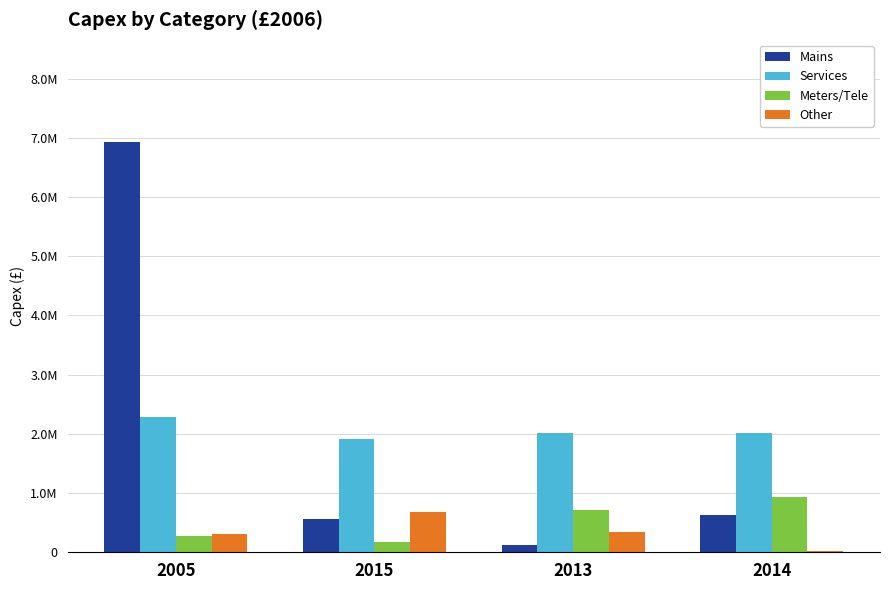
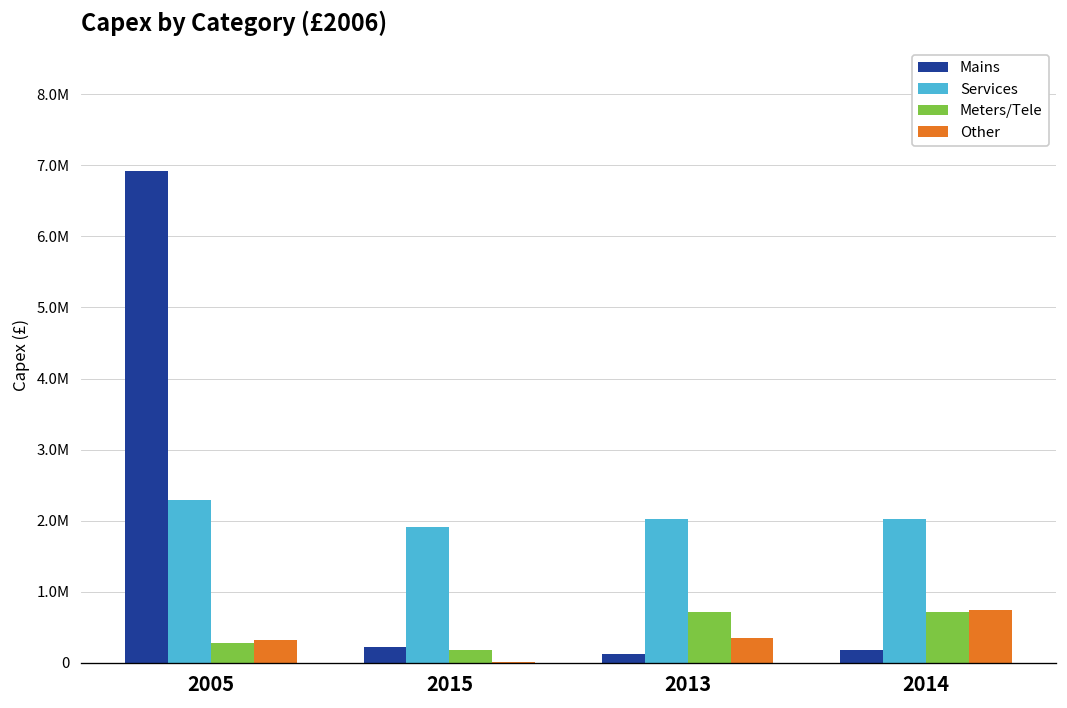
  {
    "Mains": {
      "2005": 6900000,
-     "2015": 600000,
+     "2015": 200000,
      "2013": 100000,
-     "2014": 600000
+     "2014": 200000
    },
    "Services": {
      "2005": 2300000,
      "2015": 1900000,
      "2013": 2000000,
      "2014": 2000000
    },
    "Meters/Tele": {
      "2005": 300000,
      "2015": 200000,
      "2013": 700000,
-     "2014": 900000
+     "2014": 700000
    },
    "Other": {
      "2005": 300000,
-     "2015": 700000,
+     "2015": 0,
      "2013": 300000,
-     "2014": 0
+     "2014": 700000
    }
  }
